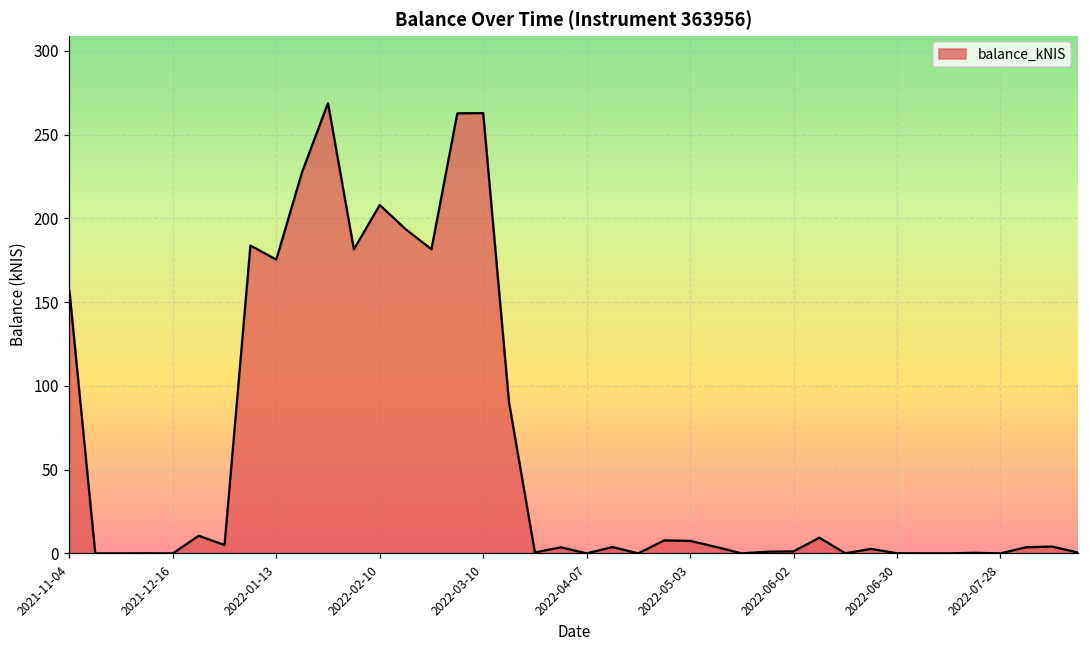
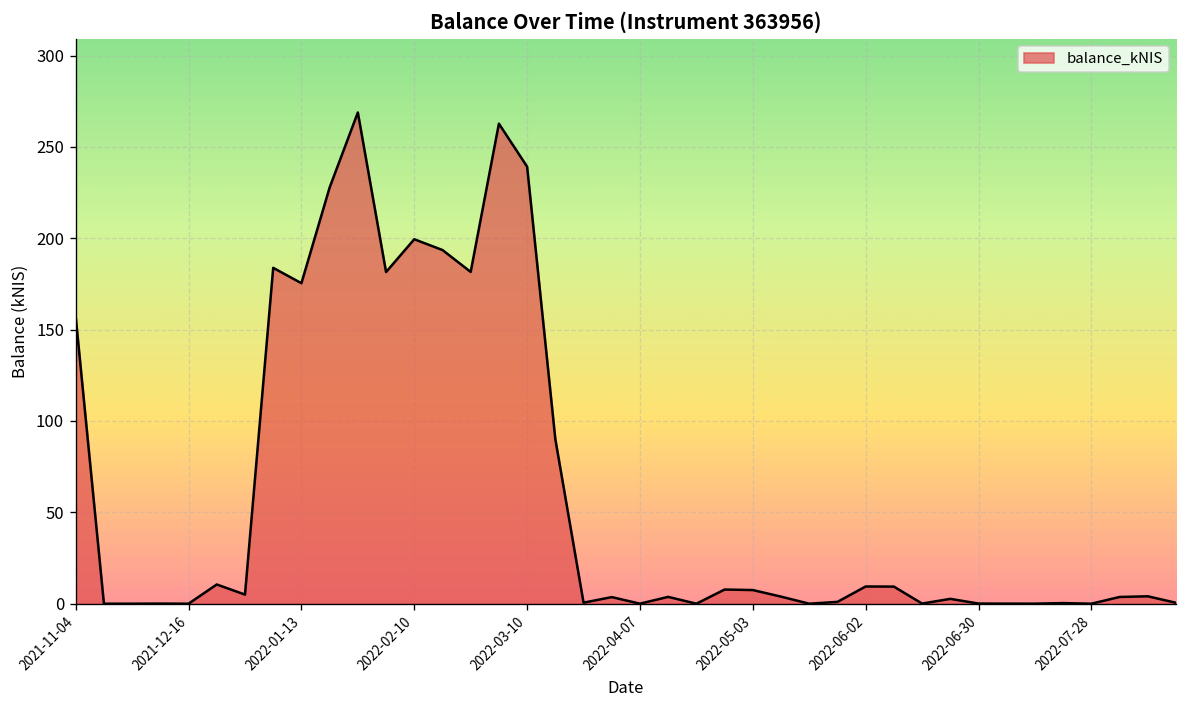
  {
    "2021-11-04": 157,
    "2021-12-16": 0,
    "2022-01-13": 175,
-   "2022-02-10": 208,
-   "2022-03-10": 263,
+   "2022-02-10": 199,
+   "2022-03-10": 239,
    "2022-04-07": 0,
    "2022-05-03": 7,
-   "2022-06-02": 1,
+   "2022-06-02": 9,
    "2022-06-30": 0,
    "2022-07-28": 0
  }
